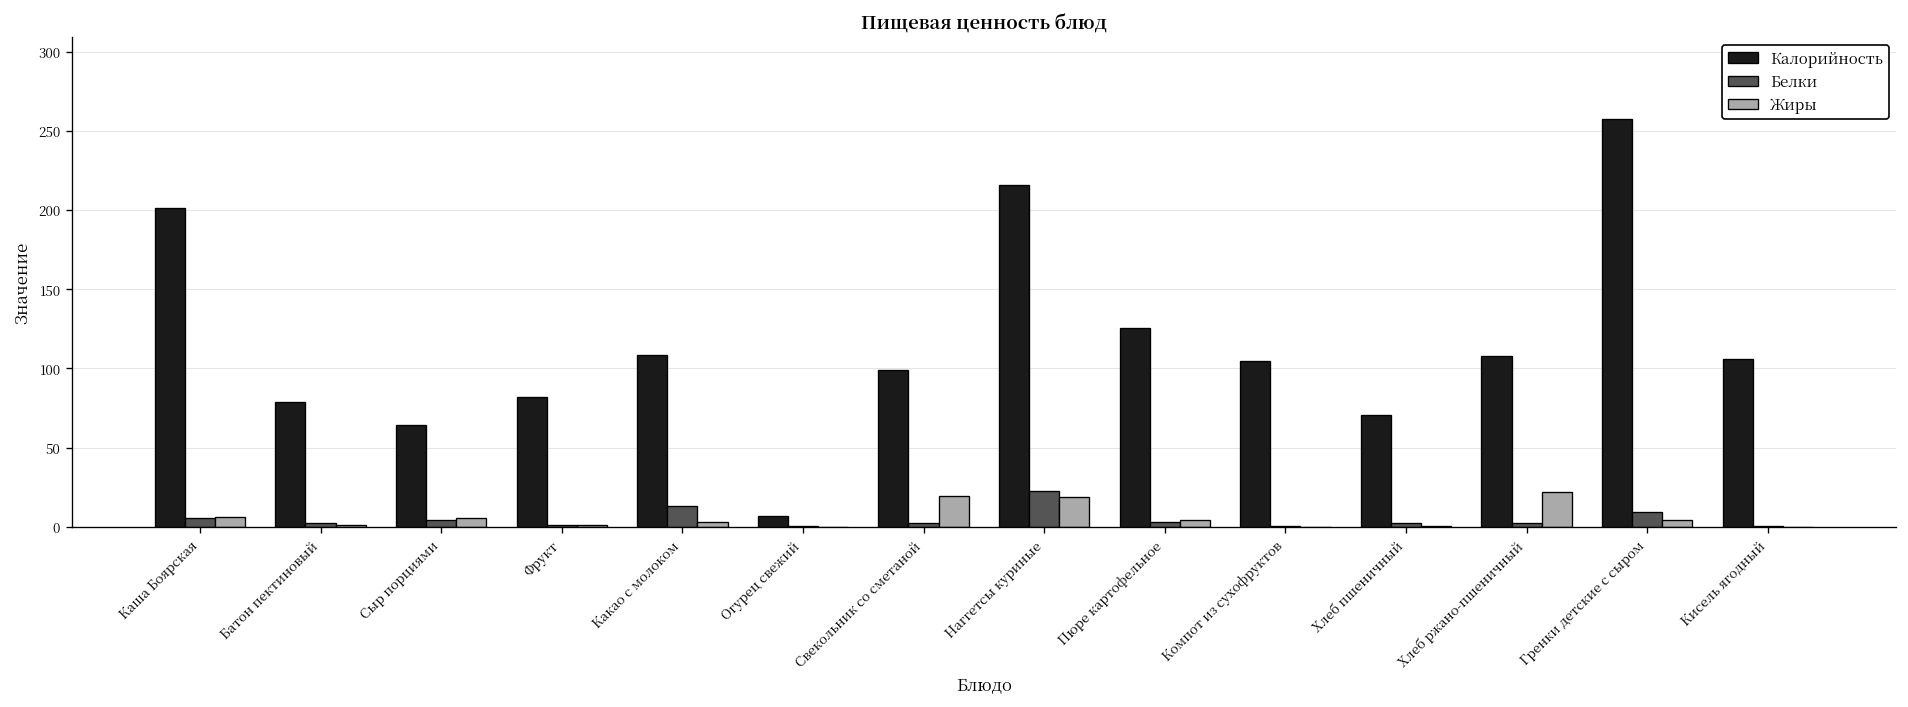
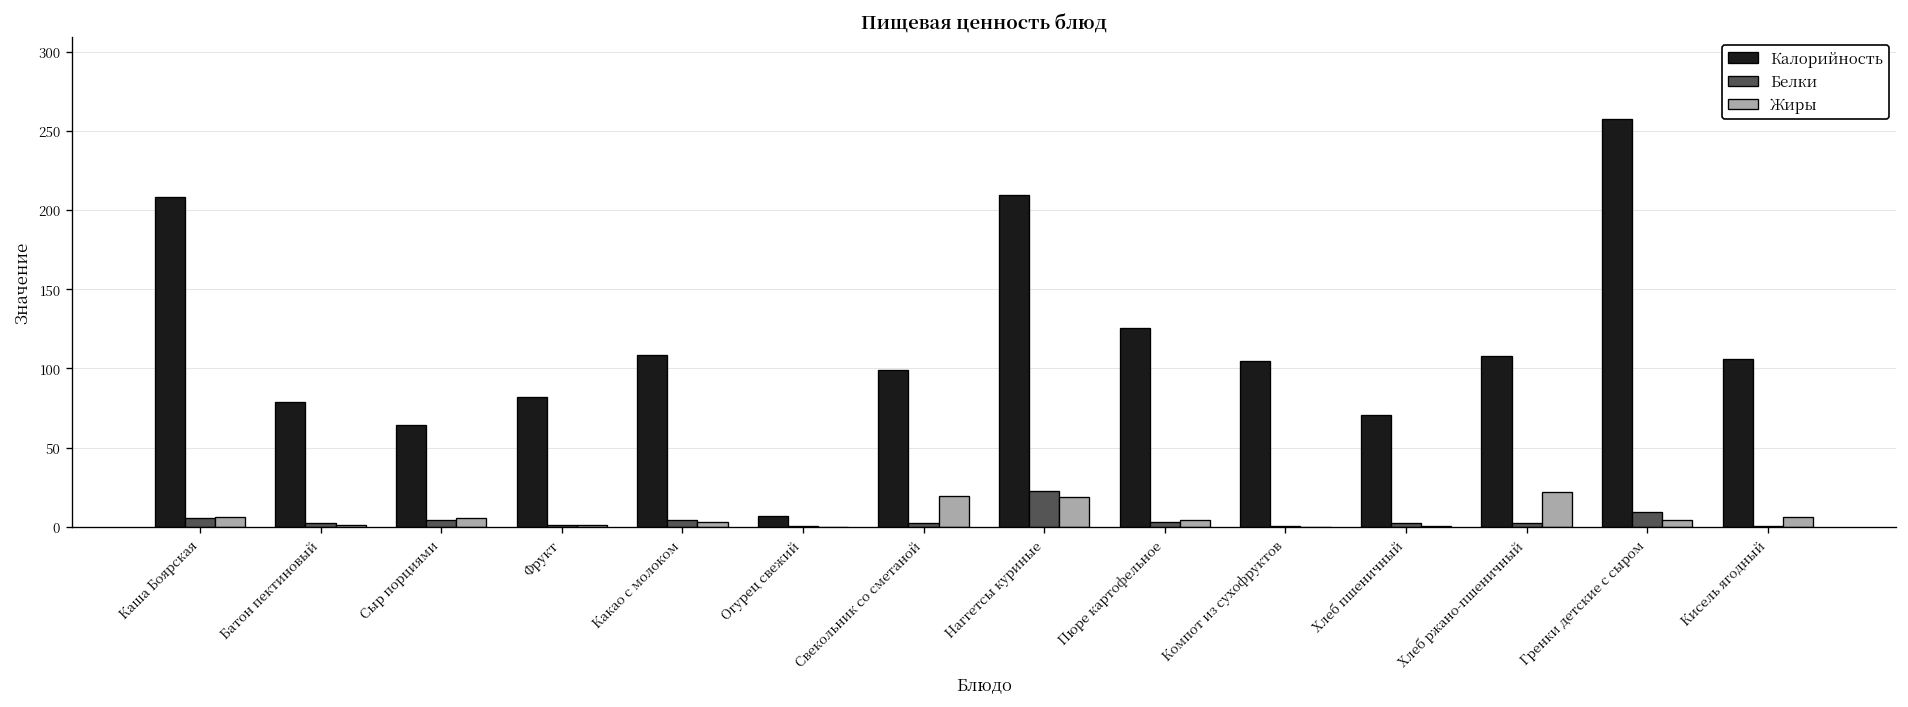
  {
    "Калорийность": {
-     "Каша Боярская": 201,
+     "Каша Боярская": 208,
      "Батон пектиновый": 79,
      "Сыр порциями": 64,
      "Фрукт": 82,
      "Какао с молоком": 109,
      "Огурец свежий": 7,
      "Свекольник со сметаной": 99,
-     "Наггетсы куриные": 216,
+     "Наггетсы куриные": 210,
      "Пюре картофельное": 126,
      "Компот из сухофруктов": 104,
      "Хлеб пшеничный": 70,
      "Хлеб ржано-пшеничный": 108,
      "Гренки детские с сыром": 258,
      "Кисель ягодный": 106
    },
    "Белки": {
      "Каша Боярская": 6,
      "Батон пектиновый": 2,
      "Сыр порциями": 4,
-     "Какао с молоком": 13,
+     "Какао с молоком": 4,
      "Свекольник со сметаной": 2,
      "Наггетсы куриные": 22,
      "Пюре картофельное": 3,
      "Хлеб пшеничный": 2,
      "Хлеб ржано-пшеничный": 2,
      "Гренки детские с сыром": 9
    },
    "Жиры": {
      "Каша Боярская": 6,
      "Сыр порциями": 5,
      "Какао с молоком": 3,
      "Свекольник со сметаной": 19,
      "Наггетсы куриные": 19,
      "Пюре картофельное": 4,
      "Компот из сухофруктов": 0,
      "Хлеб ржано-пшеничный": 22,
      "Гренки детские с сыром": 5,
-     "Кисель ягодный": 0
+     "Кисель ягодный": 6
    }
  }
